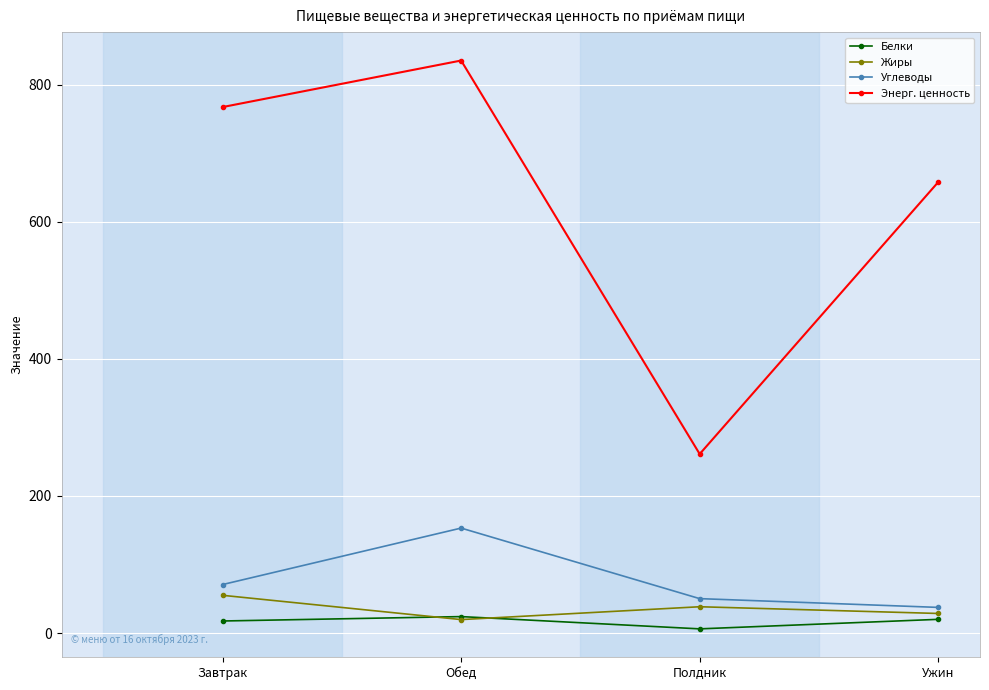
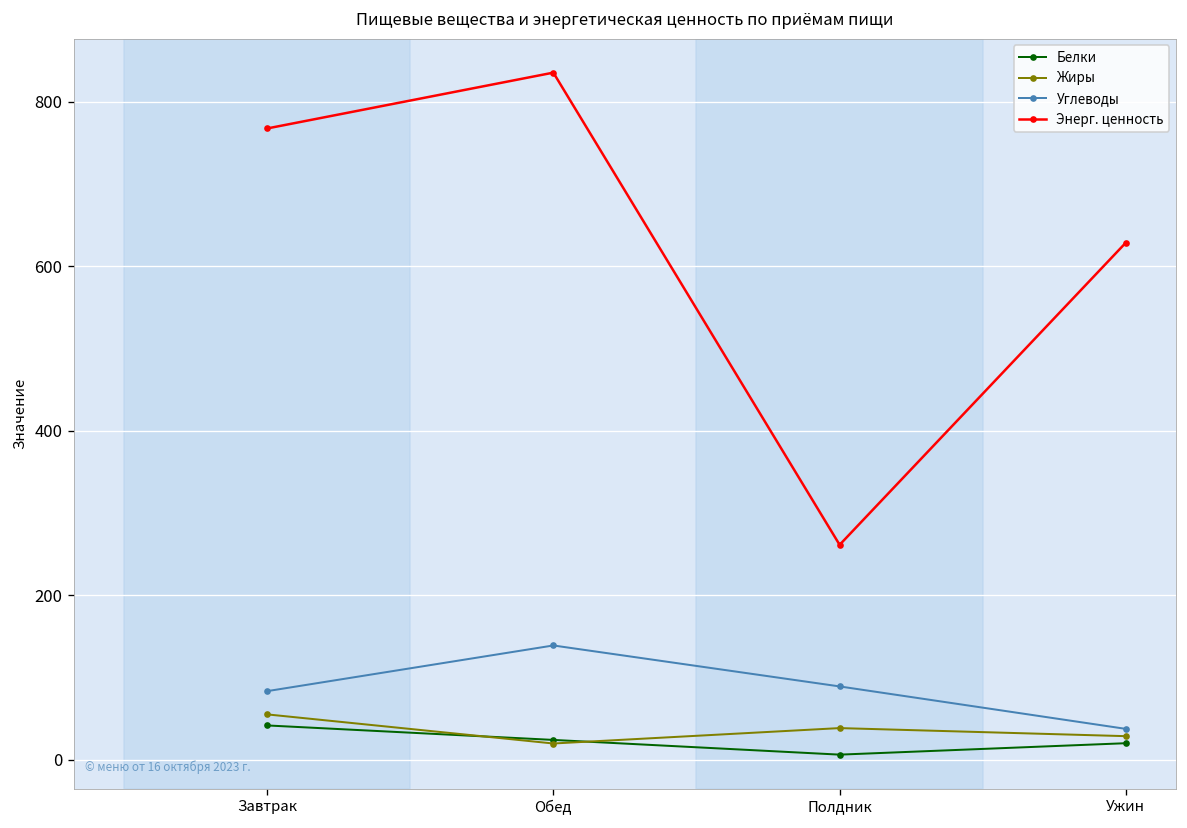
  {
    "Белки": {
-     "Завтрак": 20,
+     "Завтрак": 40,
      "Обед": 20,
      "Полдник": 10,
      "Ужин": 20
    },
    "Жиры": {
      "Завтрак": 60,
      "Обед": 20,
      "Полдник": 40,
      "Ужин": 30
    },
    "Углеводы": {
-     "Завтрак": 70,
-     "Обед": 150,
-     "Полдник": 50,
+     "Завтрак": 80,
+     "Обед": 140,
+     "Полдник": 90,
      "Ужин": 40
    },
    "Энерг. ценность": {
      "Завтрак": 770,
      "Обед": 840,
      "Полдник": 260,
-     "Ужин": 660
+     "Ужин": 630
    }
  }
